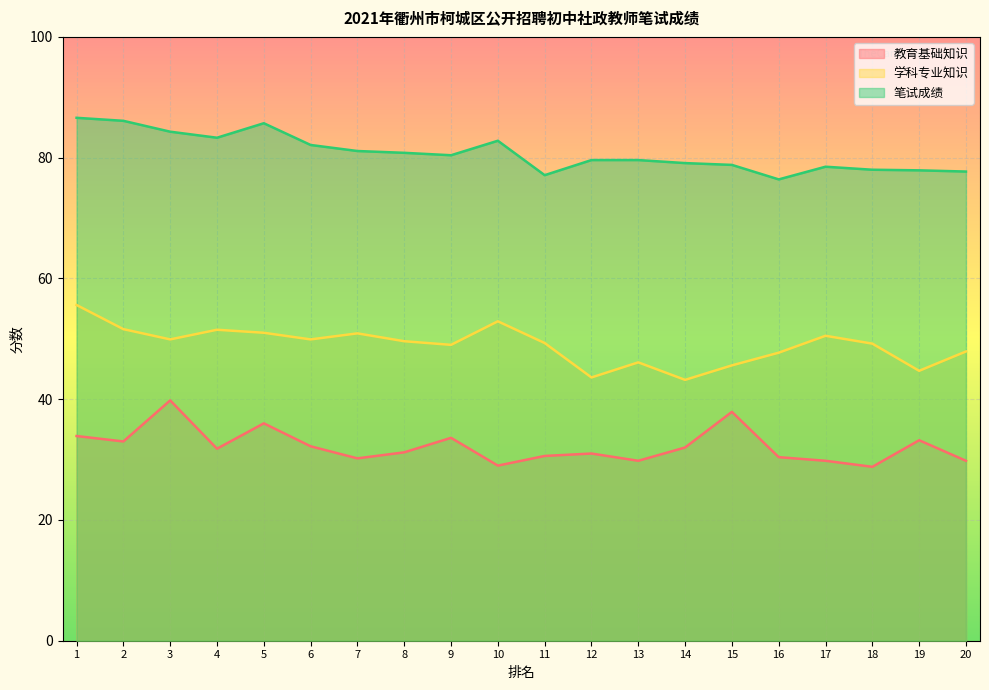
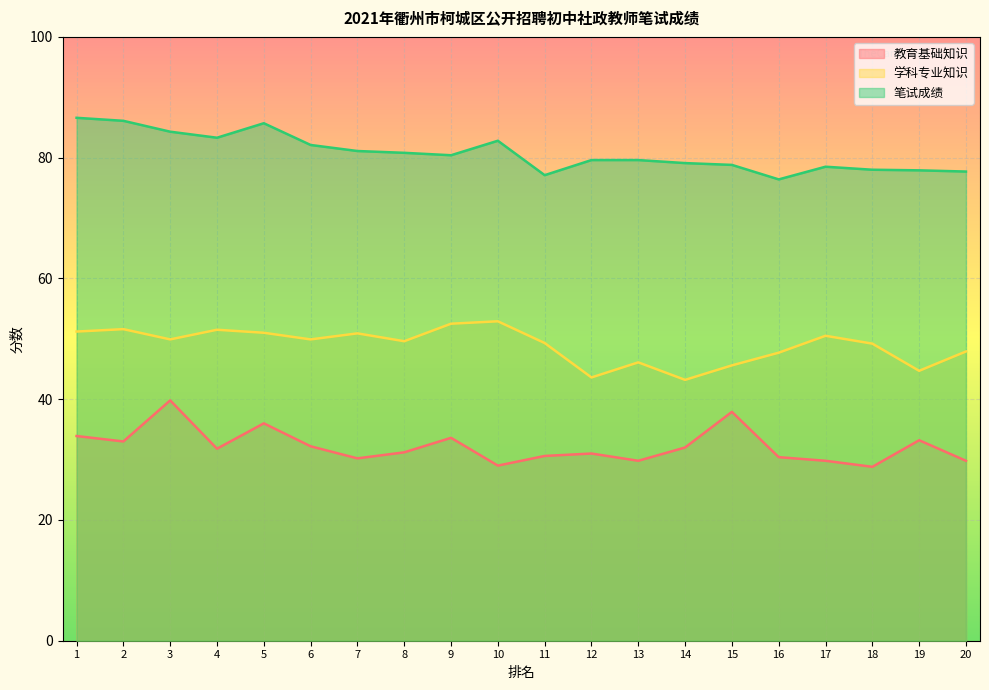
  {
    "教育基础知识": {
      "1": 34,
      "2": 33,
      "3": 40,
      "4": 32,
      "5": 36,
      "6": 32,
      "7": 30,
      "8": 31,
      "9": 34,
      "10": 29,
      "11": 31,
      "12": 31,
      "13": 30,
      "14": 32,
      "15": 38,
      "16": 30,
      "17": 30,
      "18": 29,
      "19": 33,
      "20": 30
    },
    "学科专业知识": {
-     "1": 56,
+     "1": 51,
      "2": 52,
      "3": 50,
      "4": 52,
      "5": 51,
      "6": 50,
      "7": 51,
      "8": 50,
-     "9": 49,
+     "9": 53,
      "10": 53,
      "11": 49,
      "12": 44,
      "13": 46,
      "14": 43,
      "15": 46,
      "16": 48,
      "17": 51,
      "18": 49,
      "19": 45,
      "20": 48
    },
    "笔试成绩": {
      "1": 87,
      "2": 86,
      "3": 84,
      "4": 83,
      "5": 86,
      "6": 82,
      "7": 81,
      "8": 81,
      "9": 80,
      "10": 83,
      "11": 77,
      "12": 80,
      "13": 80,
      "14": 79,
      "15": 79,
      "16": 76,
      "17": 79,
      "18": 78,
      "19": 78,
      "20": 78
    }
  }
